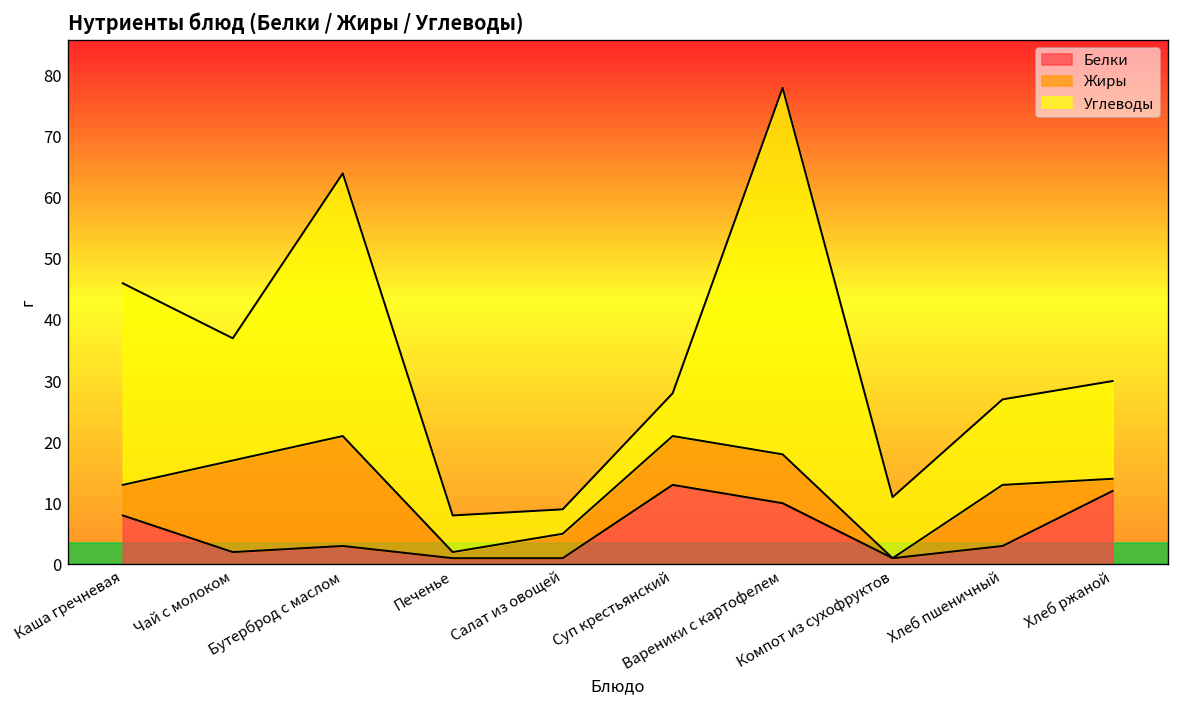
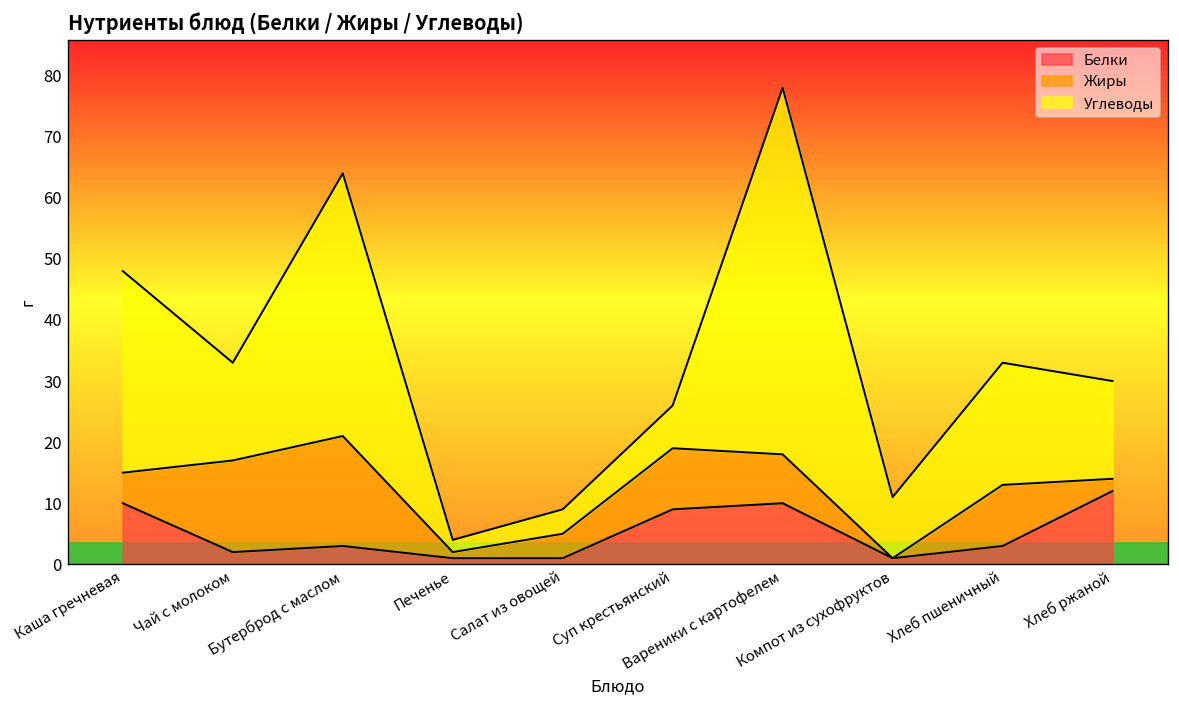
  {
    "Белки": {
-     "Каша гречневая": 8,
-     "Суп крестьянский": 13,
+     "Каша гречневая": 10,
+     "Суп крестьянский": 9,
      "Вареники с картофелем": 10,
      "Хлеб ржаной": 12
    },
    "Жиры": {
      "Каша гречневая": 5,
      "Чай с молоком": 15,
      "Бутерброд с маслом": 18,
      "Салат из овощей": 4,
-     "Суп крестьянский": 8,
+     "Суп крестьянский": 10,
      "Вареники с картофелем": 8,
      "Хлеб пшеничный": 10,
      "Хлеб ржаной": 2
    },
    "Углеводы": {
      "Каша гречневая": 33,
-     "Чай с молоком": 20,
+     "Чай с молоком": 16,
      "Бутерброд с маслом": 43,
-     "Печенье": 6,
+     "Печенье": 2,
      "Салат из овощей": 4,
      "Суп крестьянский": 7,
      "Вареники с картофелем": 60,
      "Компот из сухофруктов": 10,
-     "Хлеб пшеничный": 14,
+     "Хлеб пшеничный": 20,
      "Хлеб ржаной": 16
    }
  }
